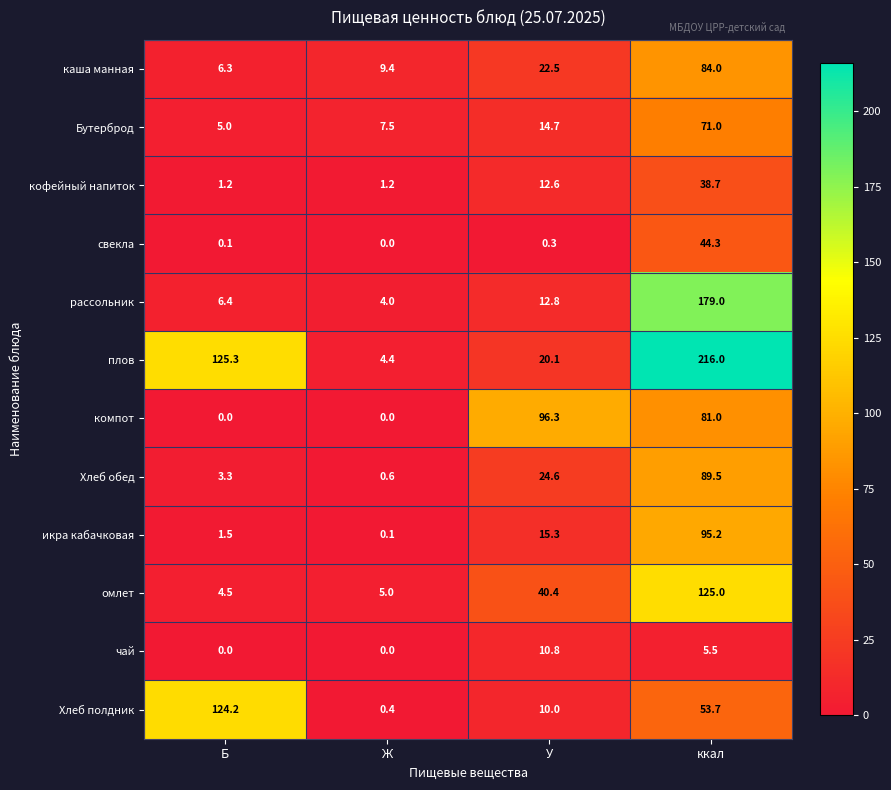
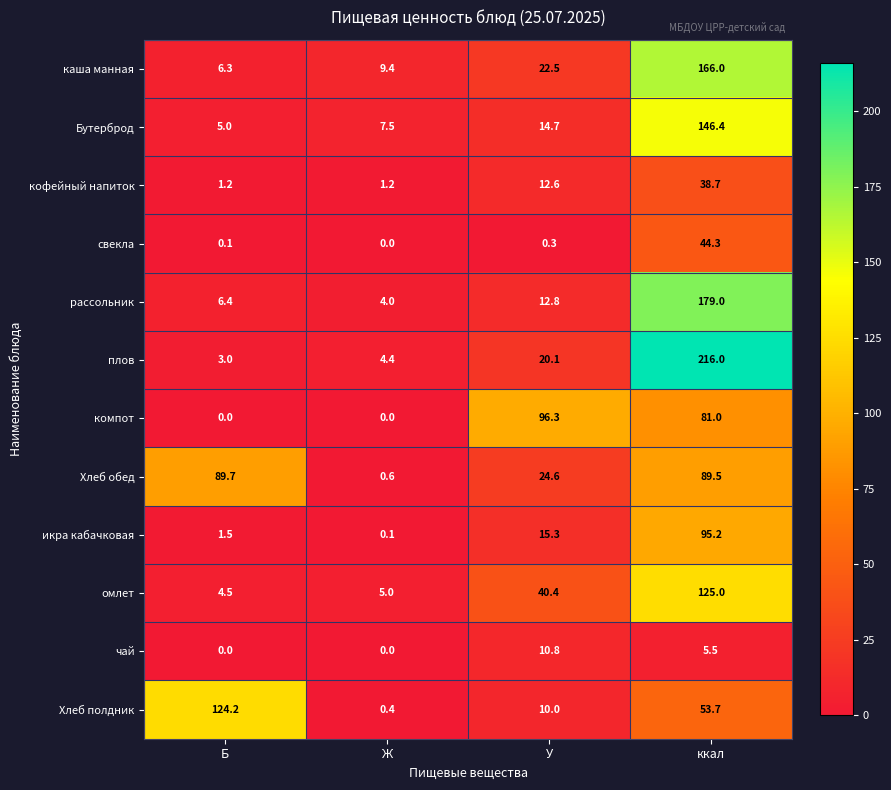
  {
    "каша манная": {
      "Б": 6.3,
      "Ж": 9.4,
      "У": 22.5,
-     "ккал": 84.0
+     "ккал": 166.0
    },
    "Бутерброд": {
      "Б": 5.0,
      "Ж": 7.5,
      "У": 14.7,
-     "ккал": 71.0
+     "ккал": 146.4
    },
    "кофейный напиток": {
      "Б": 1.2,
      "Ж": 1.2,
      "У": 12.6,
      "ккал": 38.7
    },
    "свекла": {
      "Б": 0.1,
      "Ж": 0.0,
      "У": 0.3,
      "ккал": 44.3
    },
    "рассольник": {
      "Б": 6.4,
      "Ж": 4.0,
      "У": 12.8,
      "ккал": 179.0
    },
    "плов": {
-     "Б": 125.3,
+     "Б": 3.0,
      "Ж": 4.4,
      "У": 20.1,
      "ккал": 216.0
    },
    "компот": {
      "Б": 0.0,
      "Ж": 0.0,
      "У": 96.3,
      "ккал": 81.0
    },
    "Хлеб обед": {
-     "Б": 3.3,
+     "Б": 89.7,
      "Ж": 0.6,
      "У": 24.6,
      "ккал": 89.5
    },
    "икра кабачковая": {
      "Б": 1.5,
      "Ж": 0.1,
      "У": 15.3,
      "ккал": 95.2
    },
    "омлет": {
      "Б": 4.5,
      "Ж": 5.0,
      "У": 40.4,
      "ккал": 125.0
    },
    "чай": {
      "Б": 0.0,
      "Ж": 0.0,
      "У": 10.8,
      "ккал": 5.5
    },
    "Хлеб полдник": {
      "Б": 124.2,
      "Ж": 0.4,
      "У": 10.0,
      "ккал": 53.7
    }
  }
